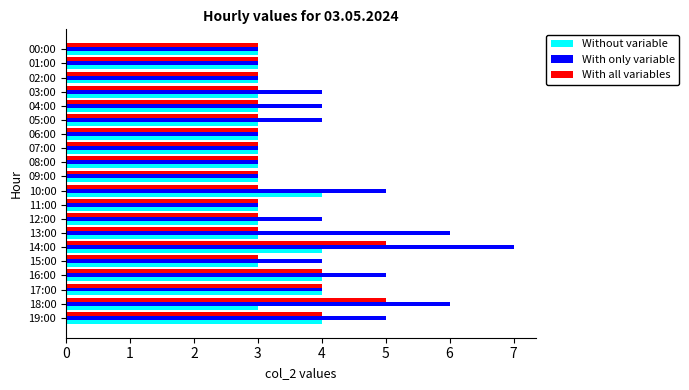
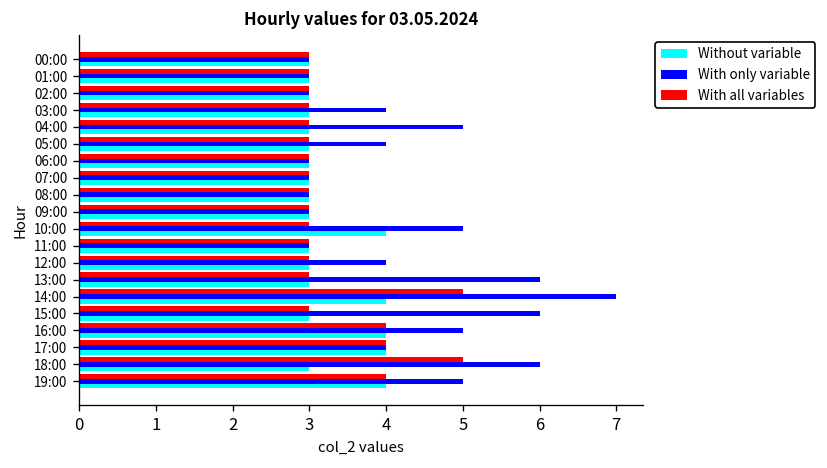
  {
    "Without variable": {
      "00:00": 3,
      "01:00": 3,
      "02:00": 3,
      "03:00": 3,
      "04:00": 3,
      "05:00": 3,
      "06:00": 3,
      "07:00": 3,
      "08:00": 3,
      "09:00": 3,
      "10:00": 4,
      "11:00": 3,
      "12:00": 3,
      "13:00": 3,
      "14:00": 4,
      "15:00": 3,
      "16:00": 4,
      "17:00": 4,
      "18:00": 3,
      "19:00": 4
    },
    "With only variable": {
      "00:00": 3,
      "01:00": 3,
      "02:00": 3,
      "03:00": 4,
-     "04:00": 4,
+     "04:00": 5,
      "05:00": 4,
      "06:00": 3,
      "07:00": 3,
      "08:00": 3,
      "09:00": 3,
      "10:00": 5,
      "11:00": 3,
      "12:00": 4,
      "13:00": 6,
      "14:00": 7,
-     "15:00": 4,
+     "15:00": 6,
      "16:00": 5,
      "17:00": 4,
      "18:00": 6,
      "19:00": 5
    },
    "With all variables": {
      "00:00": 3,
      "01:00": 3,
      "02:00": 3,
      "03:00": 3,
      "04:00": 3,
      "05:00": 3,
      "06:00": 3,
      "07:00": 3,
      "08:00": 3,
      "09:00": 3,
      "10:00": 3,
      "11:00": 3,
      "12:00": 3,
      "13:00": 3,
      "14:00": 5,
      "15:00": 3,
      "16:00": 4,
      "17:00": 4,
      "18:00": 5,
      "19:00": 4
    }
  }
